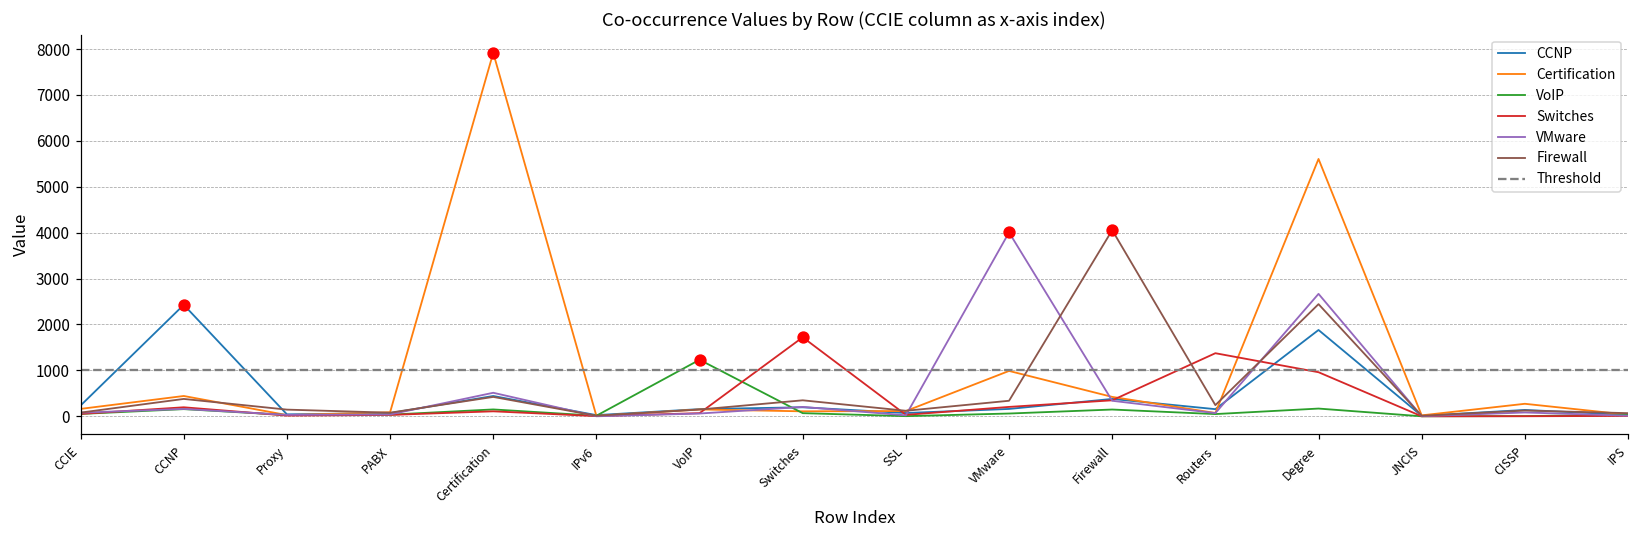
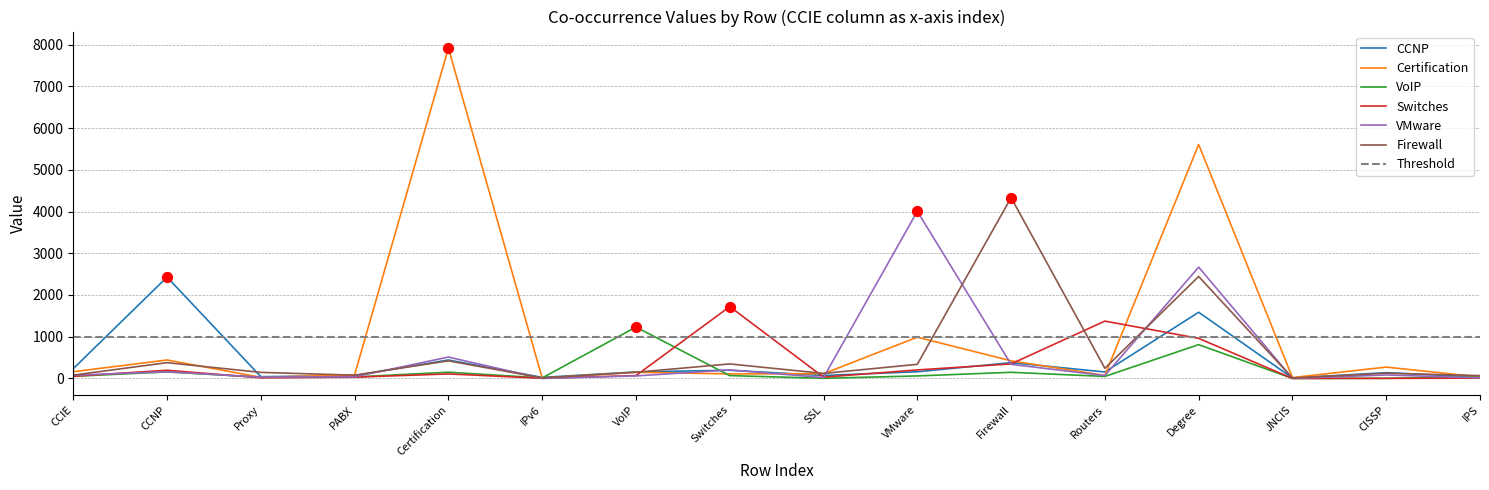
  {
    "CCNP": {
      "CCIE": 200,
      "Routers": 200,
-     "Degree": 1900
+     "Degree": 1600
    },
    "Certification": {
      "CCIE": 200,
      "CCNP": 400,
      "VMware": 1000,
      "Degree": 5600,
      "CISSP": 300
    },
    "VoIP": {
      "VMware": 100,
      "Firewall": 100,
-     "Degree": 200
+     "Degree": 800
    },
    "Switches": {
      "Routers": 1400,
      "Degree": 1000
    },
    "VMware": {
      "Certification": 500,
      "Degree": 2700
    },
    "Firewall": {
      "CCNP": 400,
      "Proxy": 100,
      "Switches": 300,
      "VMware": 300,
-     "Firewall": 4100,
+     "Firewall": 4300,
      "Routers": 200,
      "Degree": 2400
    }
  }
